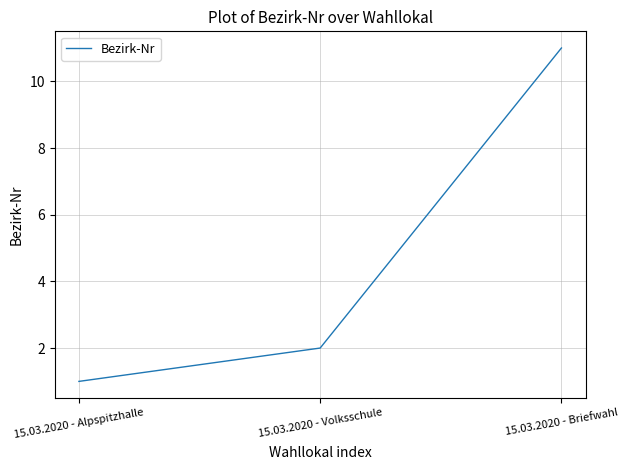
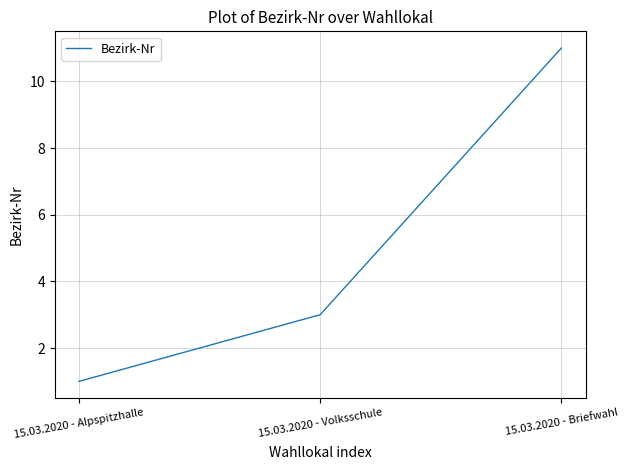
  {
    "15.03.2020 - Alpspitzhalle": 1,
-   "15.03.2020 - Volksschule": 2,
+   "15.03.2020 - Volksschule": 3,
    "15.03.2020 - Briefwahl": 11
  }
